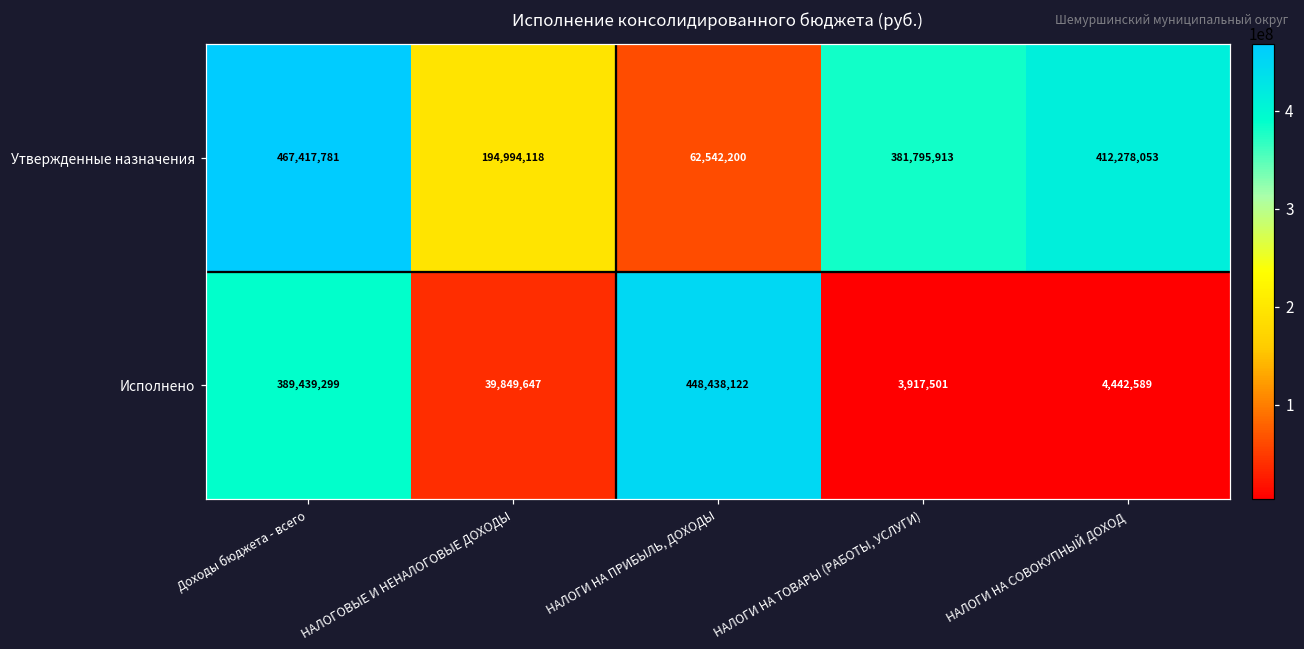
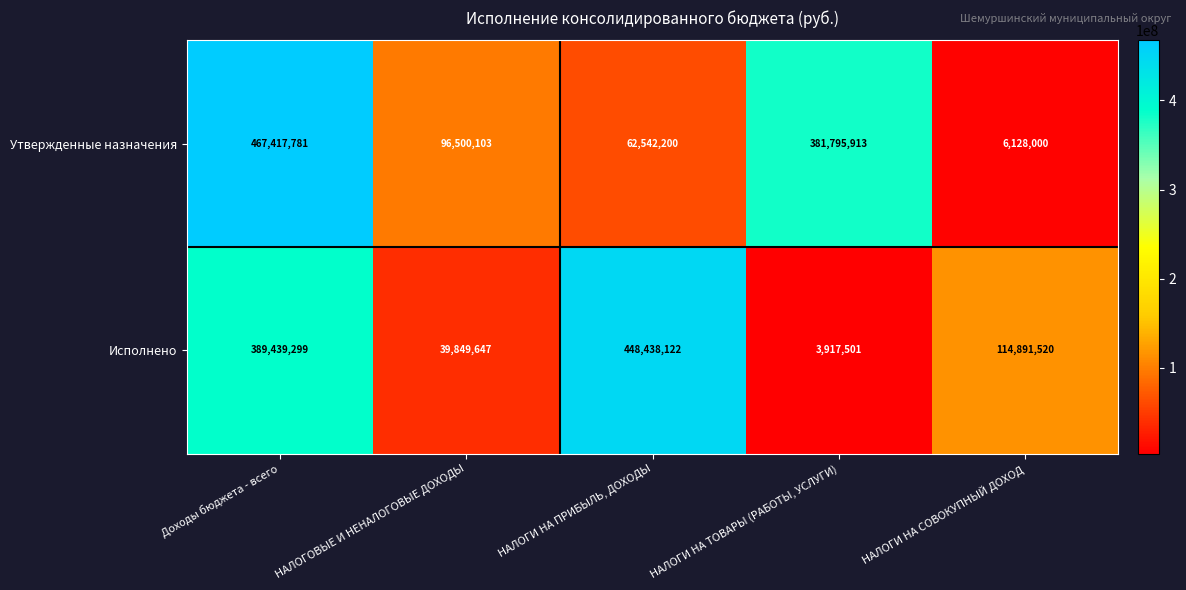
  {
    "Утвержденные назначения": {
      "Доходы бюджета - всего": "467,417,781",
-     "НАЛОГОВЫЕ И НЕНАЛОГОВЫЕ ДОХОДЫ": "194,994,118",
+     "НАЛОГОВЫЕ И НЕНАЛОГОВЫЕ ДОХОДЫ": "96,500,103",
      "НАЛОГИ НА ПРИБЫЛЬ, ДОХОДЫ": "62,542,200",
      "НАЛОГИ НА ТОВАРЫ (РАБОТЫ, УСЛУГИ)": "381,795,913",
-     "НАЛОГИ НА СОВОКУПНЫЙ ДОХОД": "412,278,053"
+     "НАЛОГИ НА СОВОКУПНЫЙ ДОХОД": "6,128,000"
    },
    "Исполнено": {
      "Доходы бюджета - всего": "389,439,299",
      "НАЛОГОВЫЕ И НЕНАЛОГОВЫЕ ДОХОДЫ": "39,849,647",
      "НАЛОГИ НА ПРИБЫЛЬ, ДОХОДЫ": "448,438,122",
      "НАЛОГИ НА ТОВАРЫ (РАБОТЫ, УСЛУГИ)": "3,917,501",
-     "НАЛОГИ НА СОВОКУПНЫЙ ДОХОД": "4,442,589"
+     "НАЛОГИ НА СОВОКУПНЫЙ ДОХОД": "114,891,520"
    }
  }
